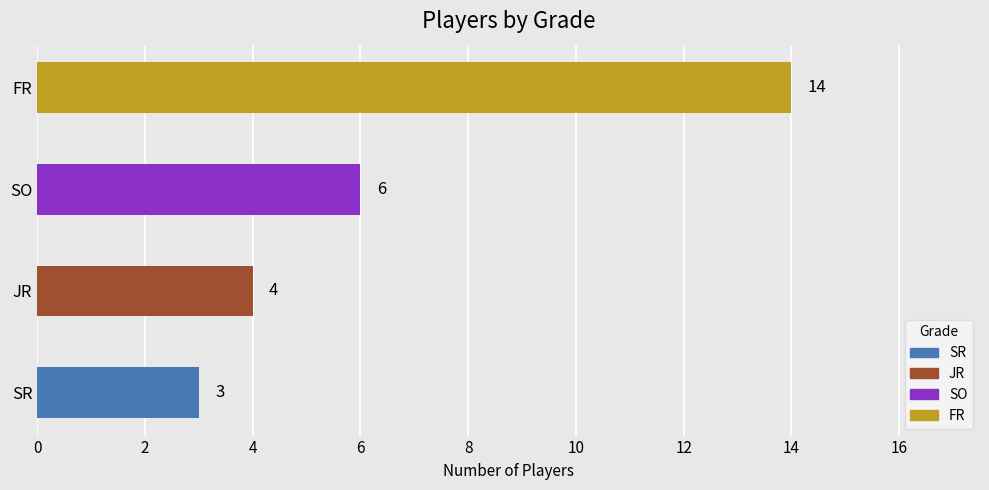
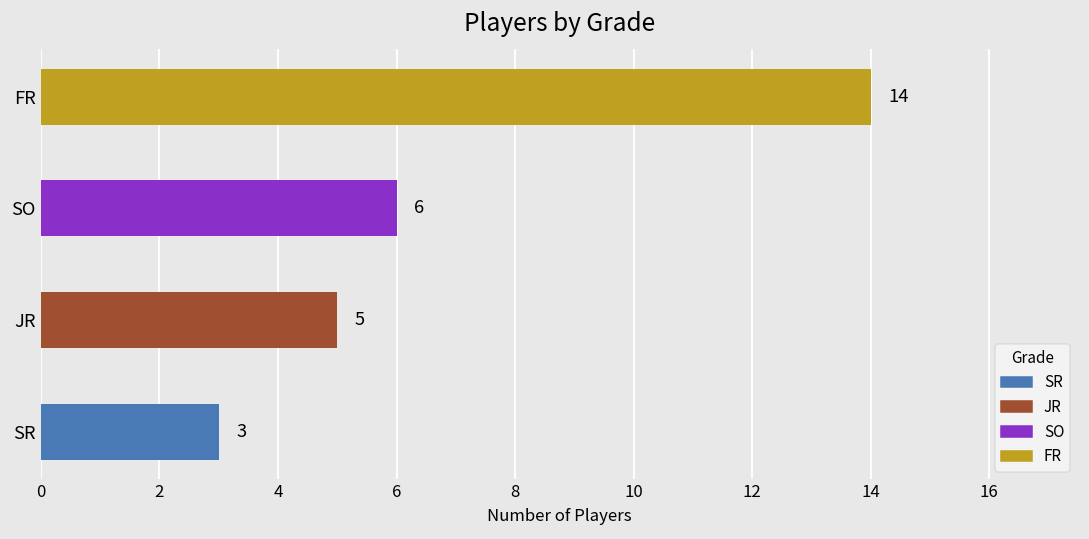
  {
    "FR": 14,
    "SO": 6,
-   "JR": 4,
+   "JR": 5,
    "SR": 3
  }
